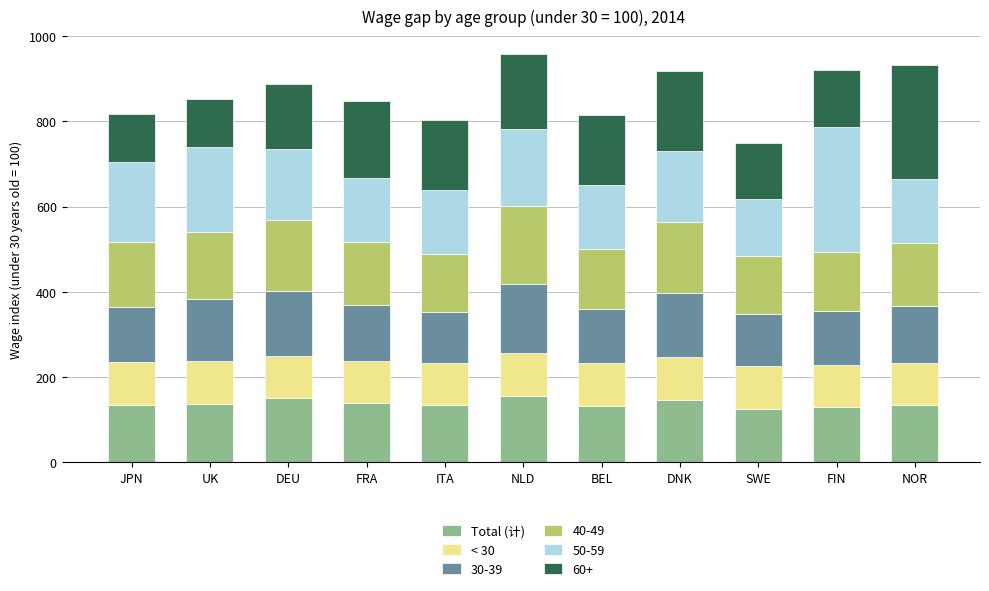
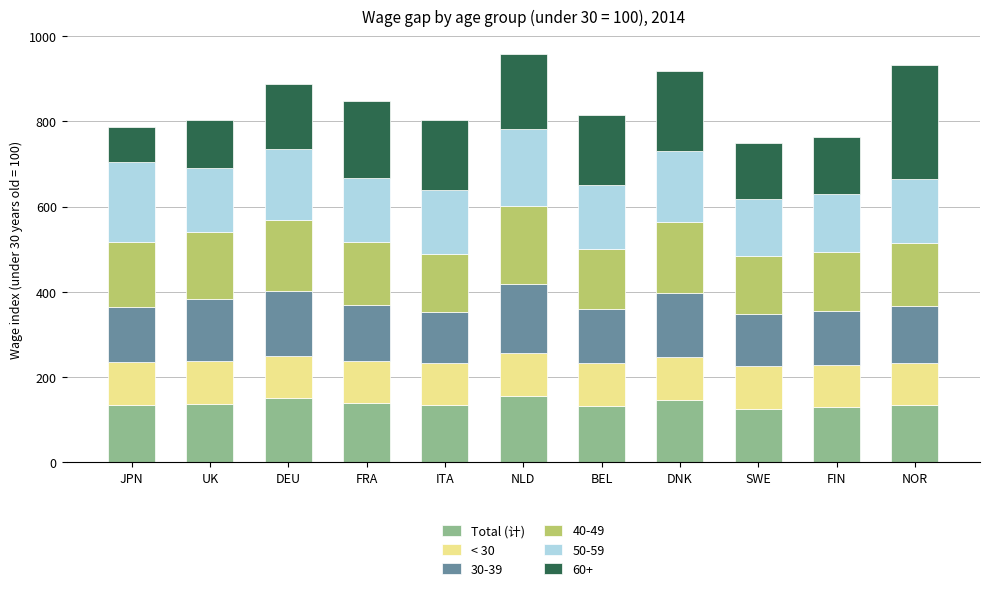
  {
    "< 30": {
      "JPN": 100,
      "UK": 100,
      "DEU": 100,
      "FRA": 100,
      "ITA": 100,
      "NLD": 100,
      "BEL": 100,
      "DNK": 100,
      "SWE": 100,
      "FIN": 100,
      "NOR": 100
    },
    "30-39": {
      "JPN": 130,
      "UK": 150,
      "DEU": 150,
      "FRA": 130,
      "ITA": 120,
      "NLD": 160,
      "BEL": 130,
      "DNK": 150,
      "SWE": 120,
      "FIN": 130,
      "NOR": 130
    },
    "50-59": {
      "JPN": 190,
-     "UK": 200,
+     "UK": 150,
      "DEU": 170,
      "FRA": 150,
      "ITA": 150,
      "NLD": 180,
      "BEL": 150,
      "DNK": 170,
      "SWE": 130,
-     "FIN": 290,
+     "FIN": 140,
      "NOR": 150
    },
    "60+": {
-     "JPN": 110,
+     "JPN": 80,
      "UK": 110,
      "DEU": 150,
      "FRA": 180,
      "ITA": 160,
      "NLD": 180,
      "BEL": 160,
      "DNK": 190,
      "SWE": 130,
      "FIN": 130,
      "NOR": 270
    }
  }
